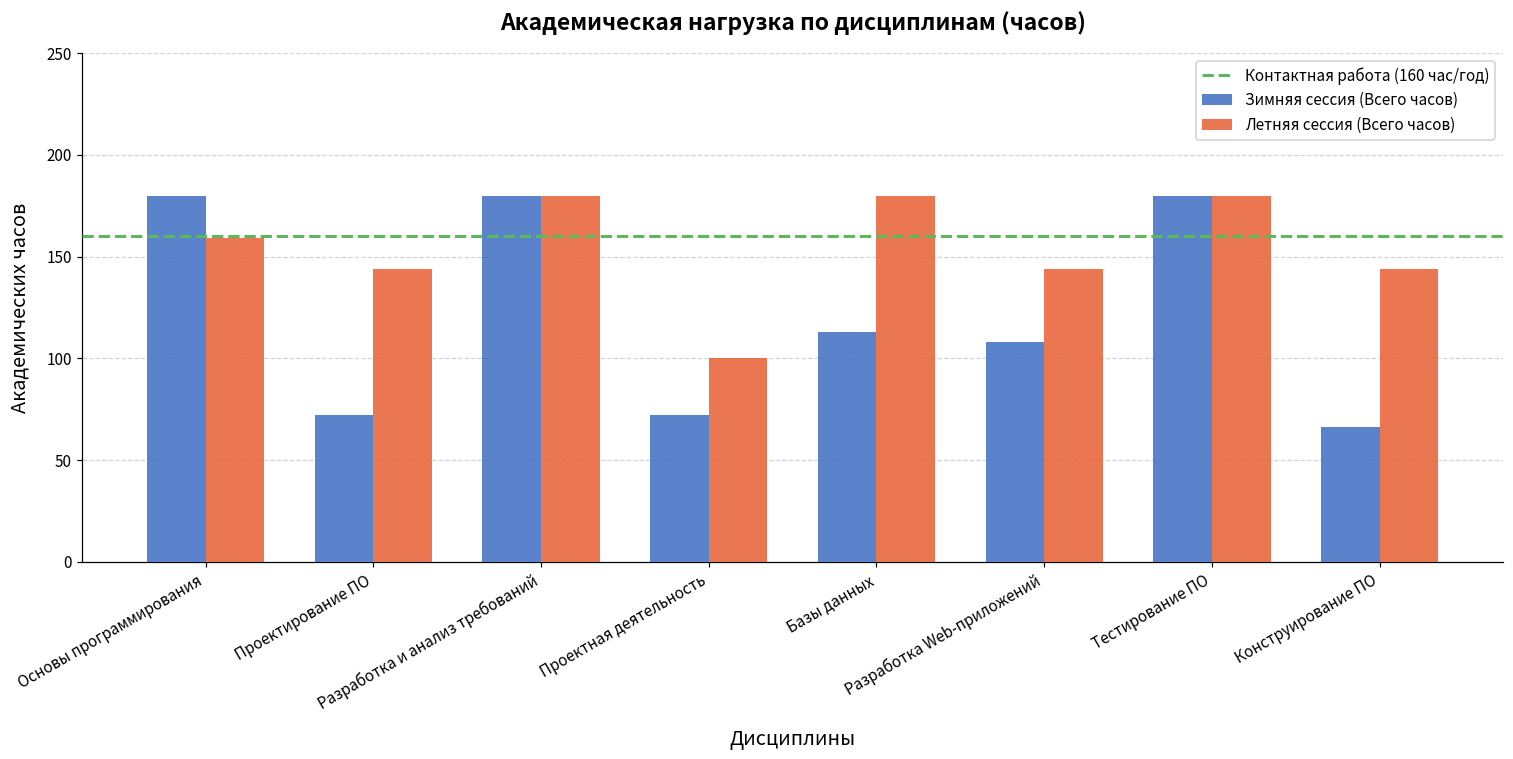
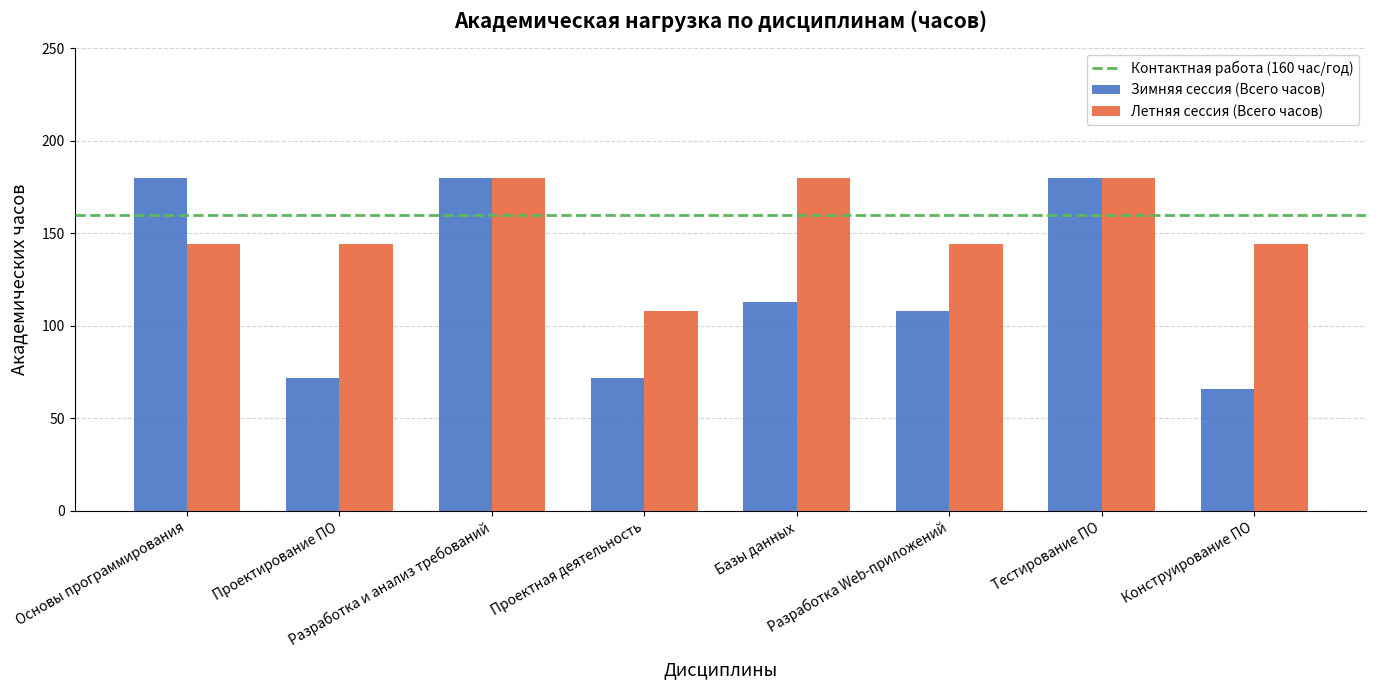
  {
    "Зимняя сессия (Всего часов)": {
      "Основы программирования": 180,
      "Проектирование ПО": 72,
      "Разработка и анализ требований": 180,
      "Проектная деятельность": 72,
      "Базы данных": 113,
      "Разработка Web-приложений": 108,
      "Тестирование ПО": 180,
      "Конструирование ПО": 66
    },
    "Летняя сессия (Всего часов)": {
-     "Основы программирования": 159,
+     "Основы программирования": 144,
      "Проектирование ПО": 144,
      "Разработка и анализ требований": 180,
-     "Проектная деятельность": 100,
+     "Проектная деятельность": 108,
      "Базы данных": 180,
      "Разработка Web-приложений": 144,
      "Тестирование ПО": 180,
      "Конструирование ПО": 144
    }
  }
